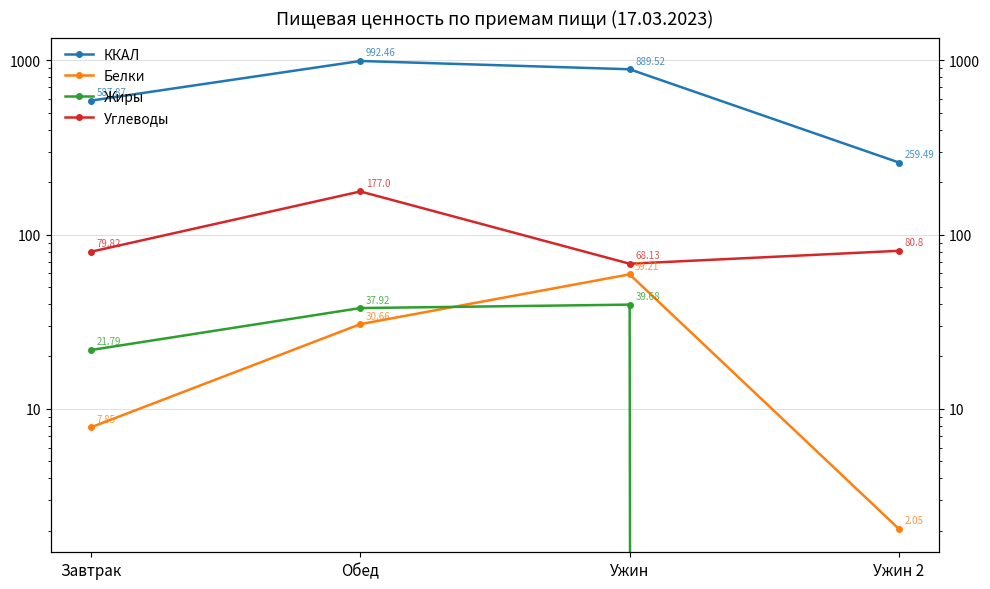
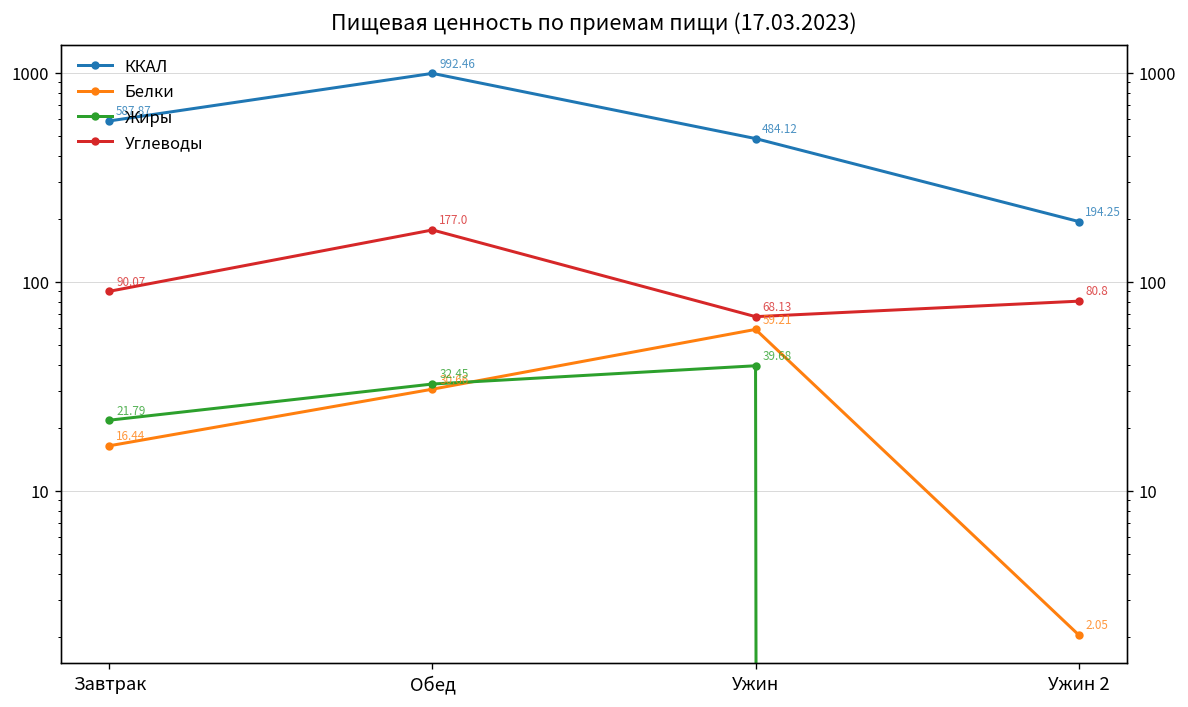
  {
    "ККАЛ": {
      "Завтрак": 587.87,
      "Обед": 992.46,
-     "Ужин": 889.52,
-     "Ужин 2": 259.49
+     "Ужин": 484.12,
+     "Ужин 2": 194.25
    },
    "Белки": {
-     "Завтрак": 7.85,
+     "Завтрак": 16.44,
      "Обед": 30.66,
      "Ужин": 59.21,
      "Ужин 2": 2.05
    },
    "Жиры": {
      "Завтрак": 21.79,
-     "Обед": 37.92,
+     "Обед": 32.45,
      "Ужин": 39.68
    },
    "Углеводы": {
-     "Завтрак": 79.82,
+     "Завтрак": 90.07,
      "Обед": 177.0,
      "Ужин": 68.13,
      "Ужин 2": 80.8
    }
  }
